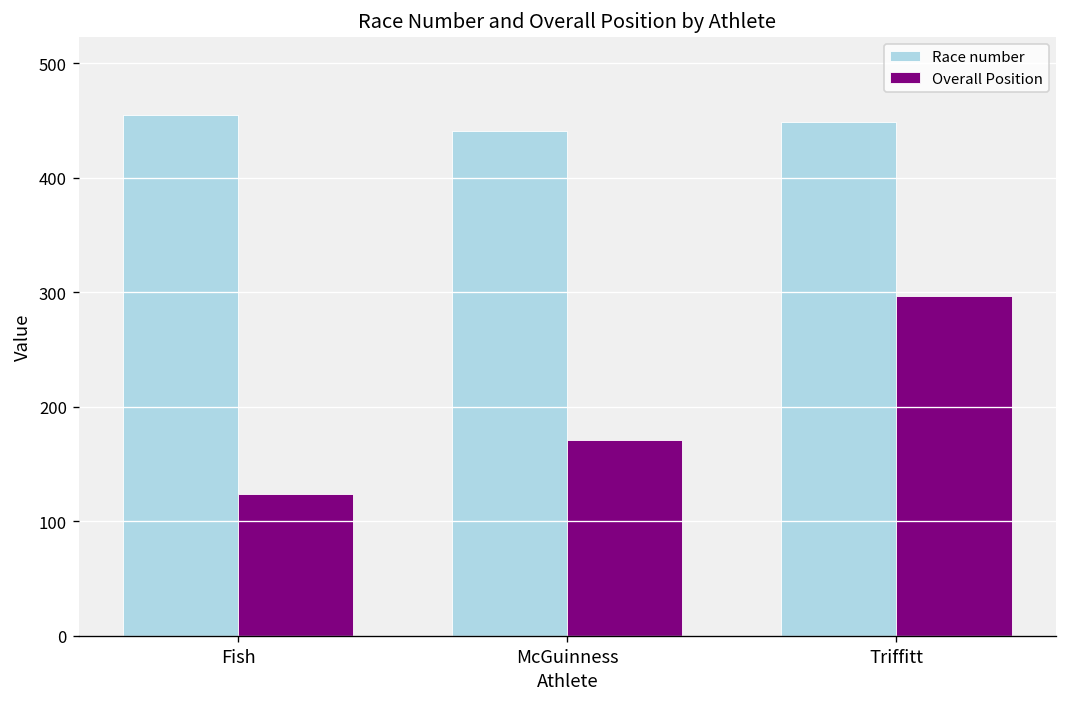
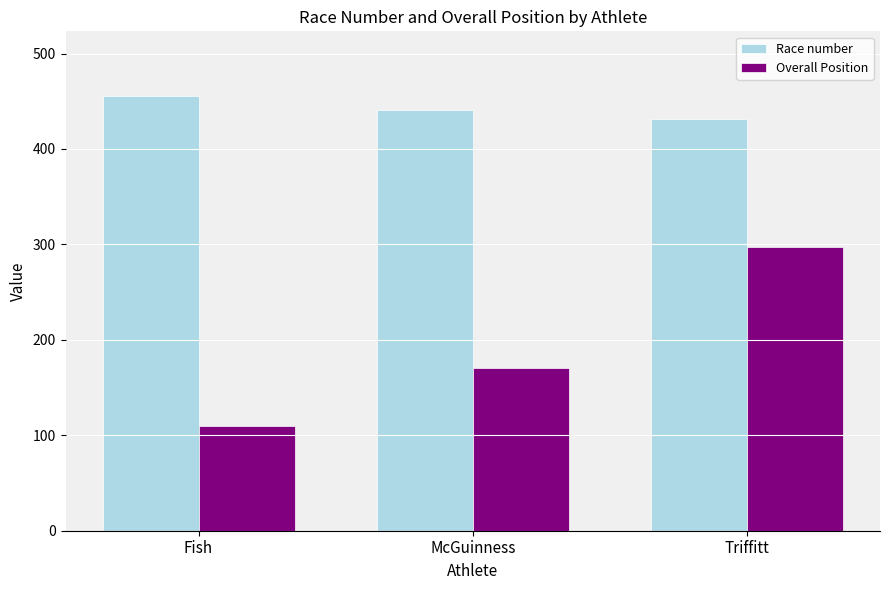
  {
    "Race number": {
      "Fish": 460,
      "McGuinness": 440,
-     "Triffitt": 450
+     "Triffitt": 430
    },
    "Overall Position": {
-     "Fish": 120,
+     "Fish": 110,
      "McGuinness": 170,
      "Triffitt": 300
    }
  }
